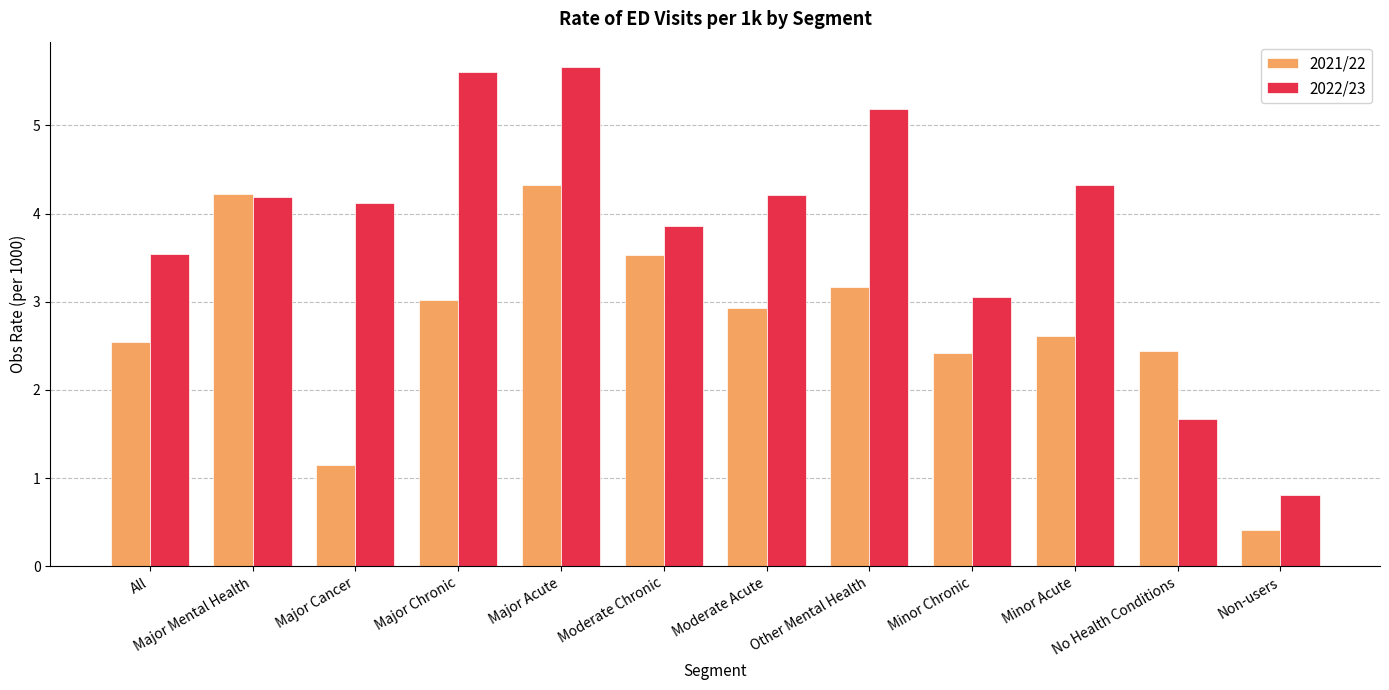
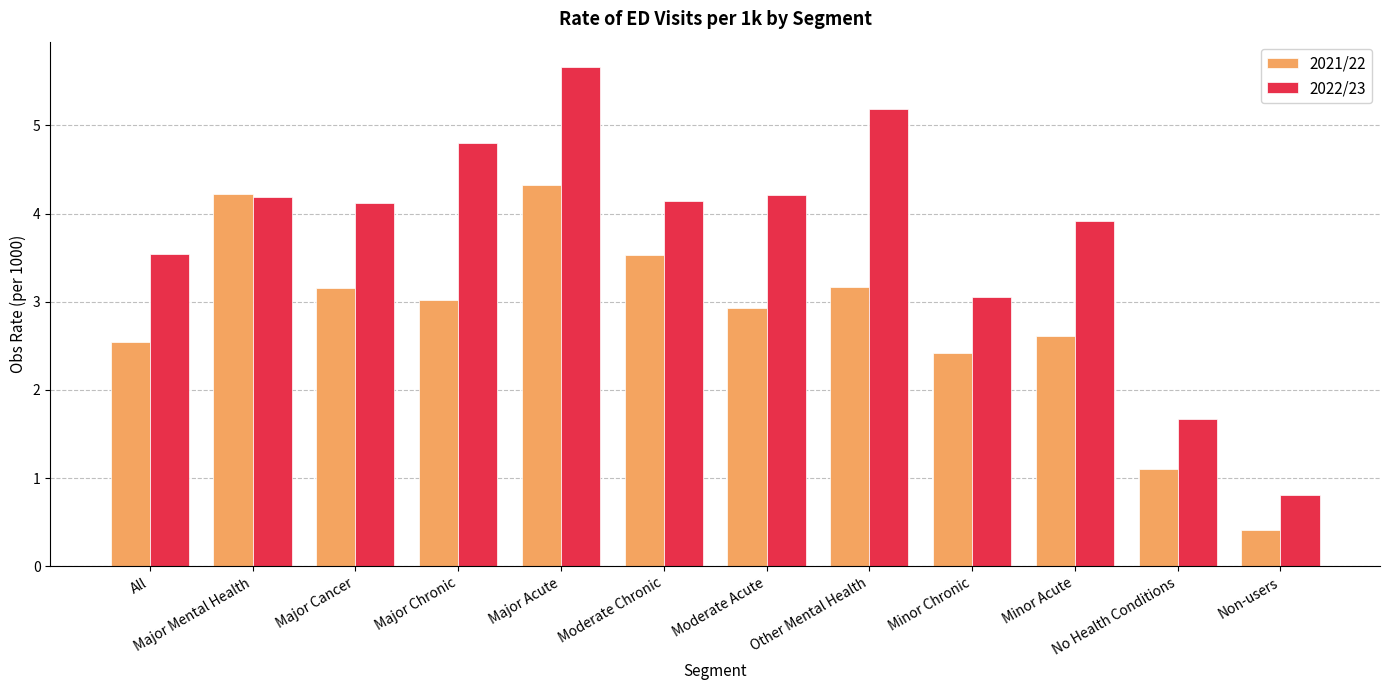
  {
    "2021/22": {
      "All": 2.5,
      "Major Mental Health": 4.2,
-     "Major Cancer": 1.1,
+     "Major Cancer": 3.2,
      "Major Chronic": 3.0,
      "Major Acute": 4.3,
      "Moderate Chronic": 3.5,
      "Moderate Acute": 2.9,
      "Other Mental Health": 3.2,
      "Minor Chronic": 2.4,
      "Minor Acute": 2.6,
-     "No Health Conditions": 2.4,
+     "No Health Conditions": 1.1,
      "Non-users": 0.4
    },
    "2022/23": {
      "All": 3.5,
      "Major Mental Health": 4.2,
      "Major Cancer": 4.1,
-     "Major Chronic": 5.6,
+     "Major Chronic": 4.8,
      "Major Acute": 5.7,
-     "Moderate Chronic": 3.9,
+     "Moderate Chronic": 4.1,
      "Moderate Acute": 4.2,
      "Other Mental Health": 5.2,
      "Minor Chronic": 3.0,
-     "Minor Acute": 4.3,
+     "Minor Acute": 3.9,
      "No Health Conditions": 1.7,
      "Non-users": 0.8
    }
  }
